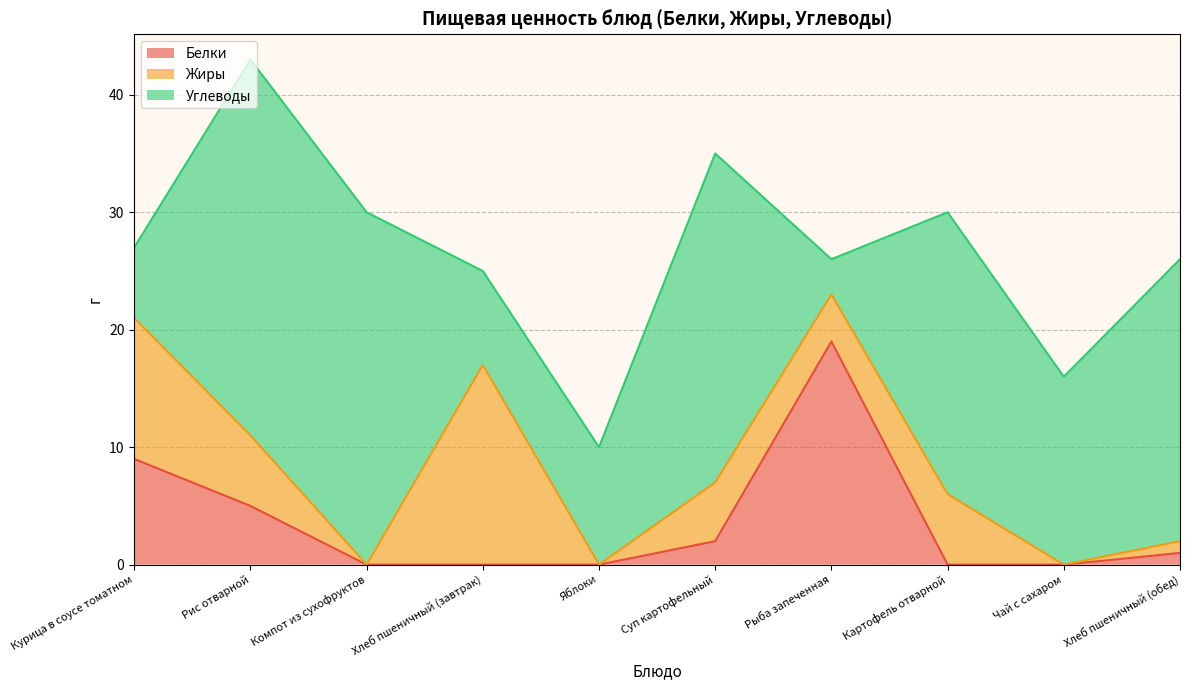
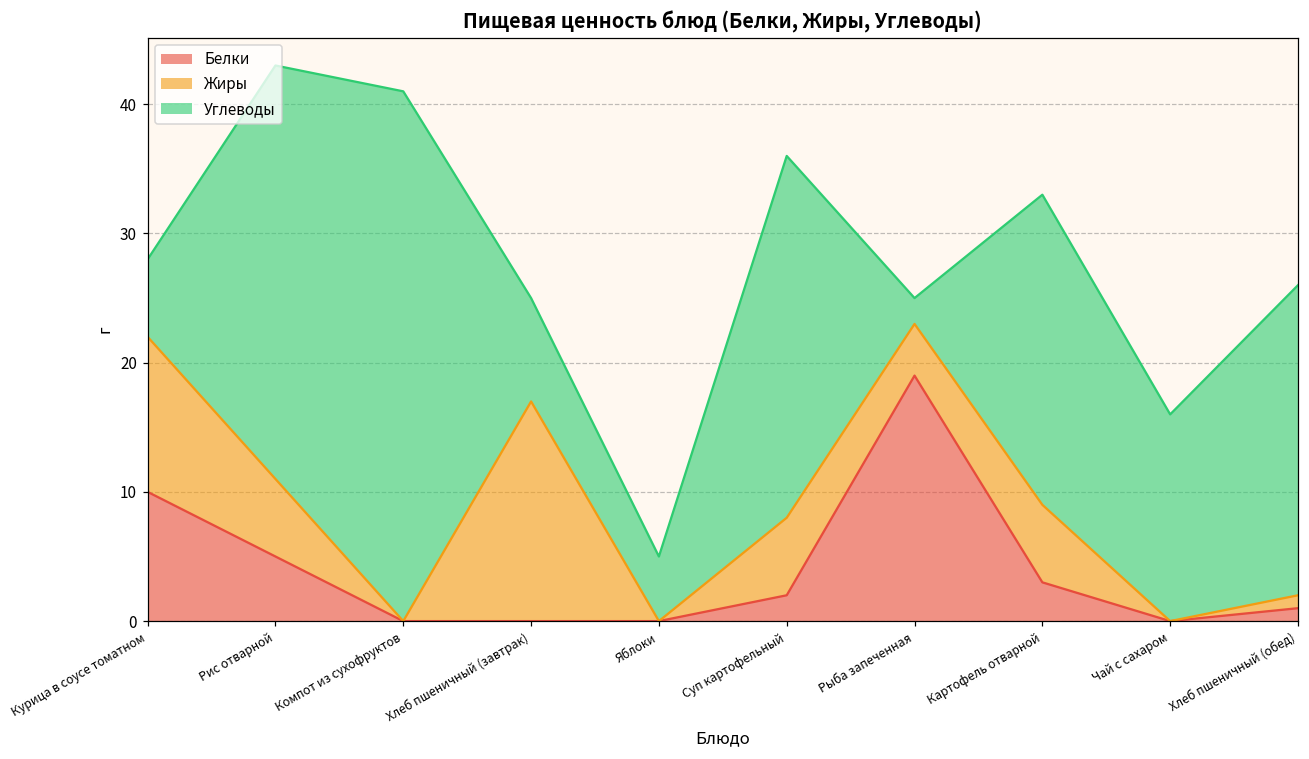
  {
    "Белки": {
-     "Курица в соусе томатном": 9,
+     "Курица в соусе томатном": 10,
      "Рис отварной": 5,
      "Хлеб пшеничный (завтрак)": 0,
      "Суп картофельный": 2,
      "Рыба запеченная": 19,
-     "Картофель отварной": 0,
+     "Картофель отварной": 3,
      "Хлеб пшеничный (обед)": 1
    },
    "Жиры": {
      "Курица в соусе томатном": 12,
      "Рис отварной": 6,
      "Хлеб пшеничный (завтрак)": 17,
-     "Суп картофельный": 5,
+     "Суп картофельный": 6,
      "Рыба запеченная": 4,
      "Картофель отварной": 6,
      "Хлеб пшеничный (обед)": 1
    },
    "Углеводы": {
      "Курица в соусе томатном": 6,
-     "Компот из сухофруктов": 30,
+     "Компот из сухофруктов": 41,
      "Хлеб пшеничный (завтрак)": 8,
-     "Яблоки": 10,
+     "Яблоки": 5,
      "Суп картофельный": 28,
-     "Рыба запеченная": 3,
+     "Рыба запеченная": 2,
      "Картофель отварной": 24,
      "Чай с сахаром": 16,
      "Хлеб пшеничный (обед)": 24
    }
  }
